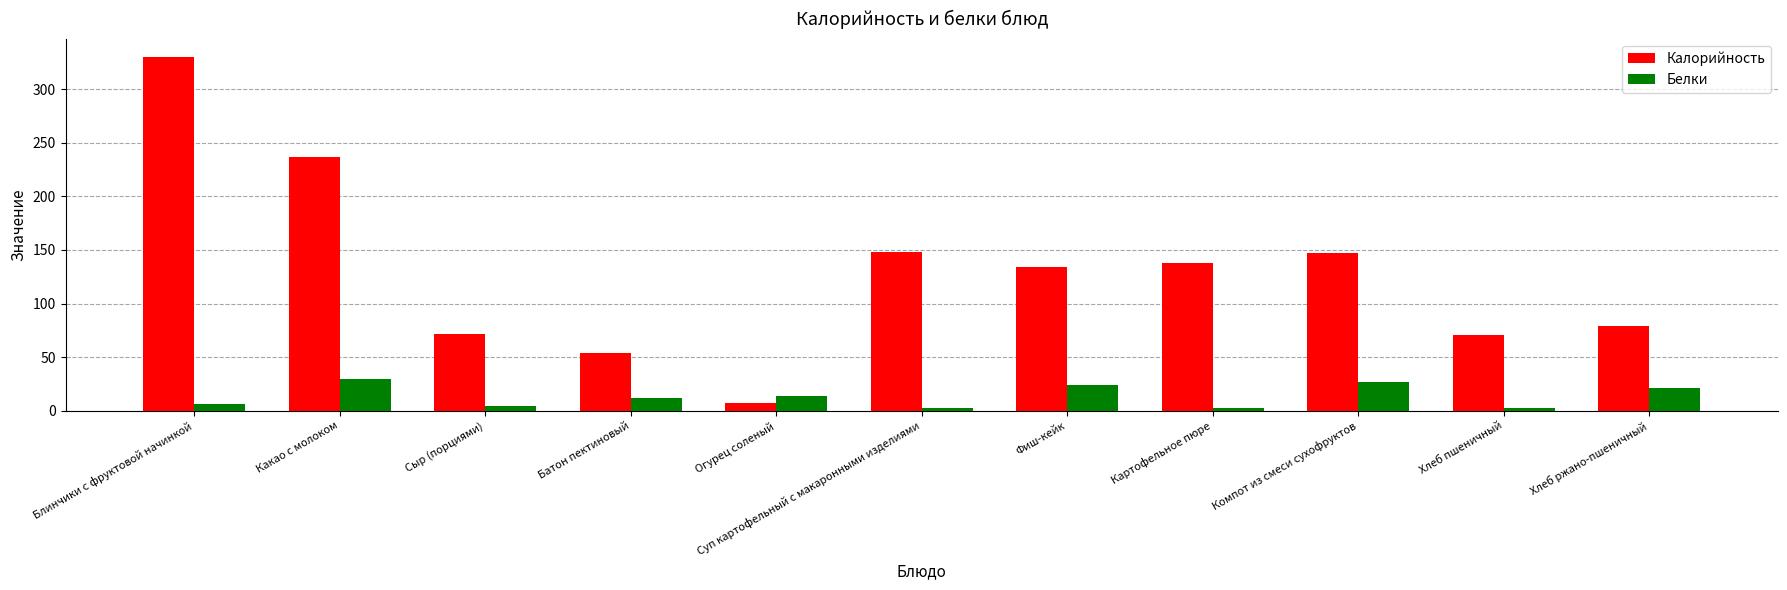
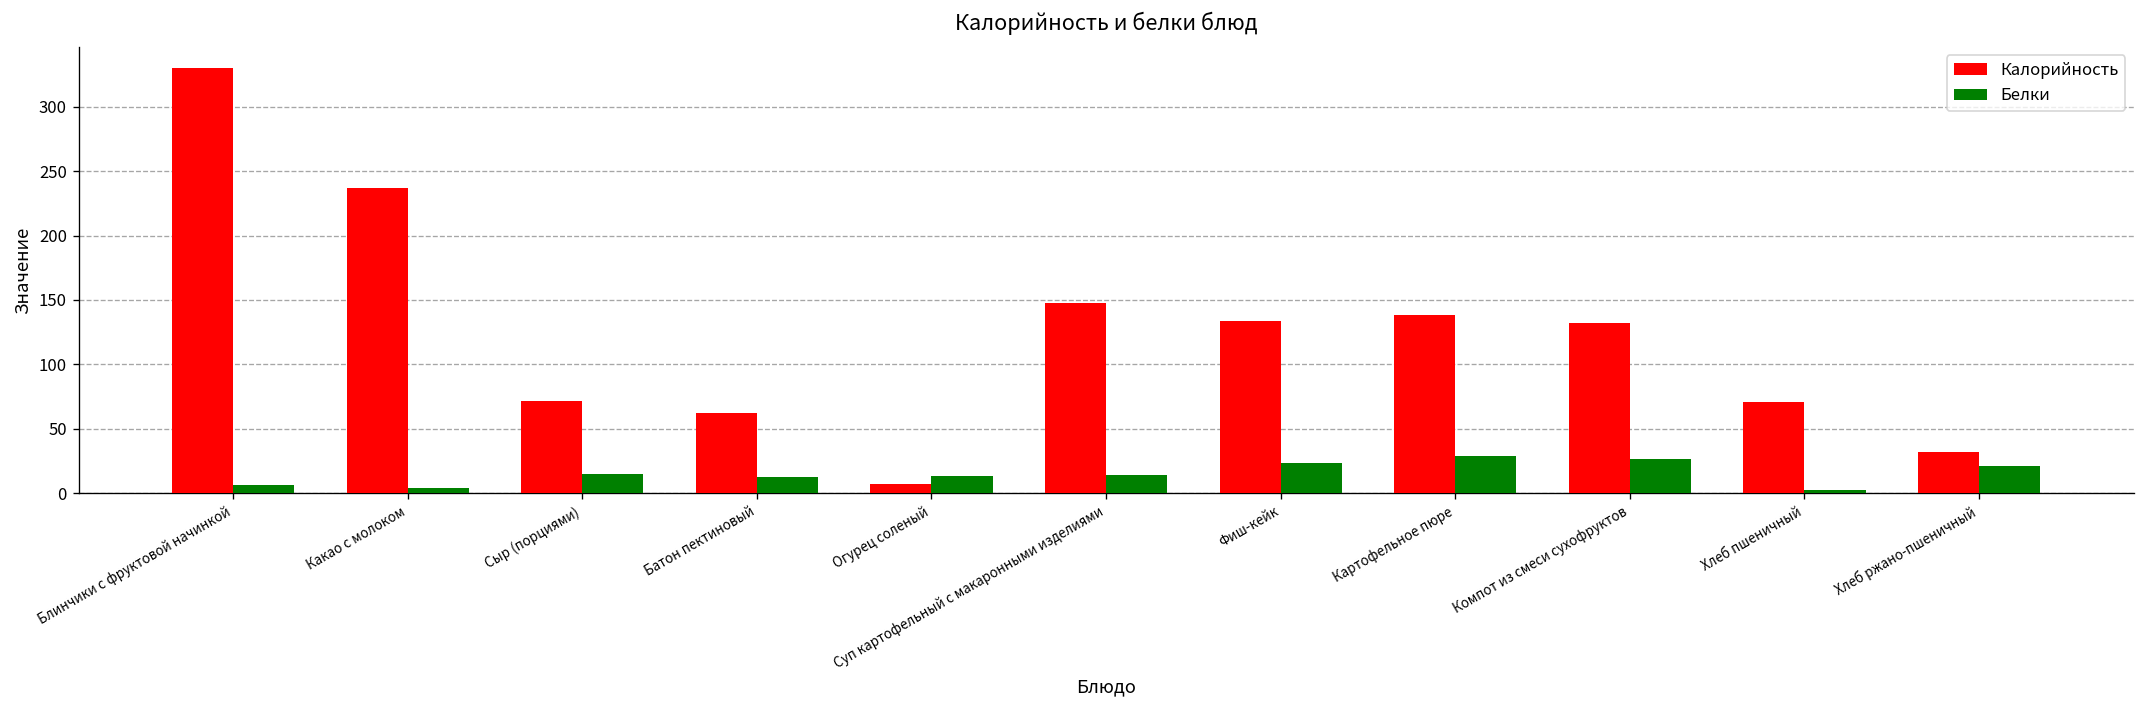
  {
    "Калорийность": {
      "Блинчики с фруктовой начинкой": 330,
      "Какао с молоком": 237,
      "Сыр (порциями)": 72,
-     "Батон пектиновый": 54,
+     "Батон пектиновый": 62,
      "Огурец соленый": 7,
      "Суп картофельный с макаронными изделиями": 148,
      "Фиш-кейк": 134,
      "Картофельное пюре": 138,
-     "Компот из смеси сухофруктов": 147,
+     "Компот из смеси сухофруктов": 132,
      "Хлеб пшеничный": 71,
-     "Хлеб ржано-пшеничный": 79
+     "Хлеб ржано-пшеничный": 32
    },
    "Белки": {
      "Блинчики с фруктовой начинкой": 6,
-     "Какао с молоком": 30,
-     "Сыр (порциями)": 5,
+     "Какао с молоком": 4,
+     "Сыр (порциями)": 15,
      "Батон пектиновый": 12,
      "Огурец соленый": 14,
-     "Суп картофельный с макаронными изделиями": 2,
+     "Суп картофельный с макаронными изделиями": 14,
      "Фиш-кейк": 24,
-     "Картофельное пюре": 3,
+     "Картофельное пюре": 29,
      "Компот из смеси сухофруктов": 27,
      "Хлеб ржано-пшеничный": 21
    }
  }
